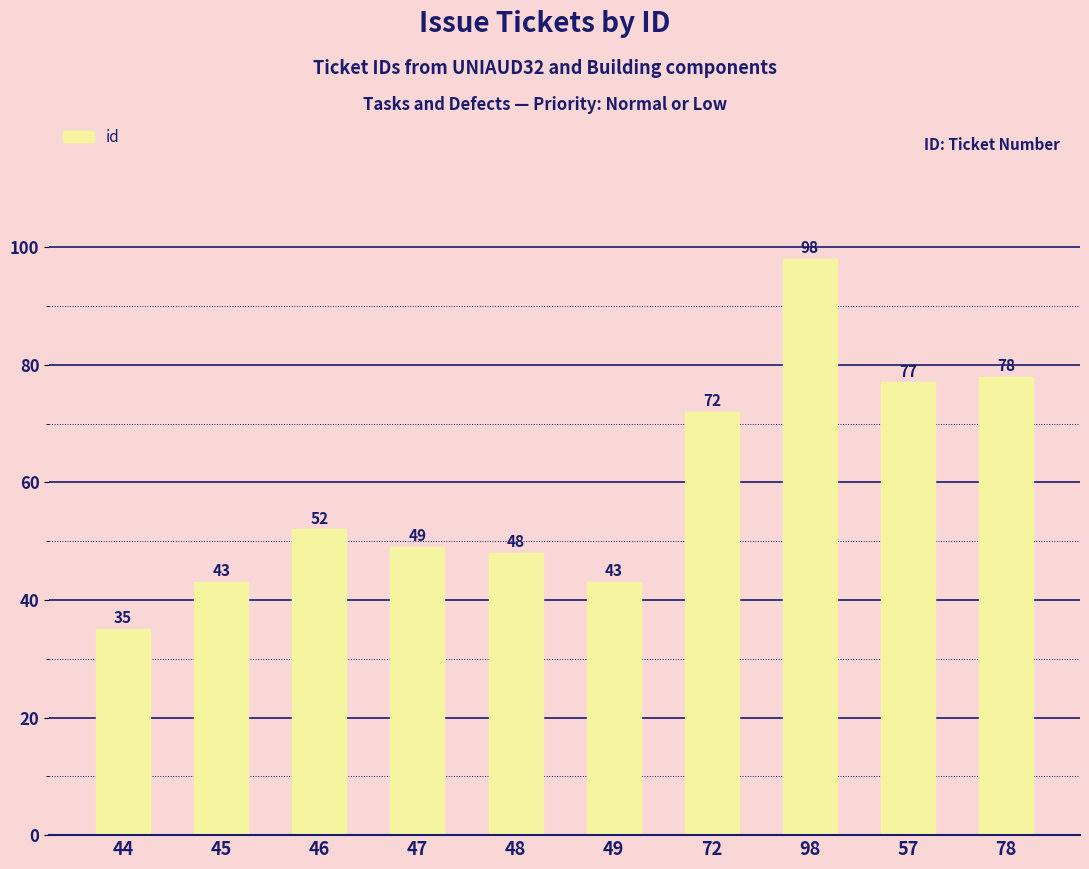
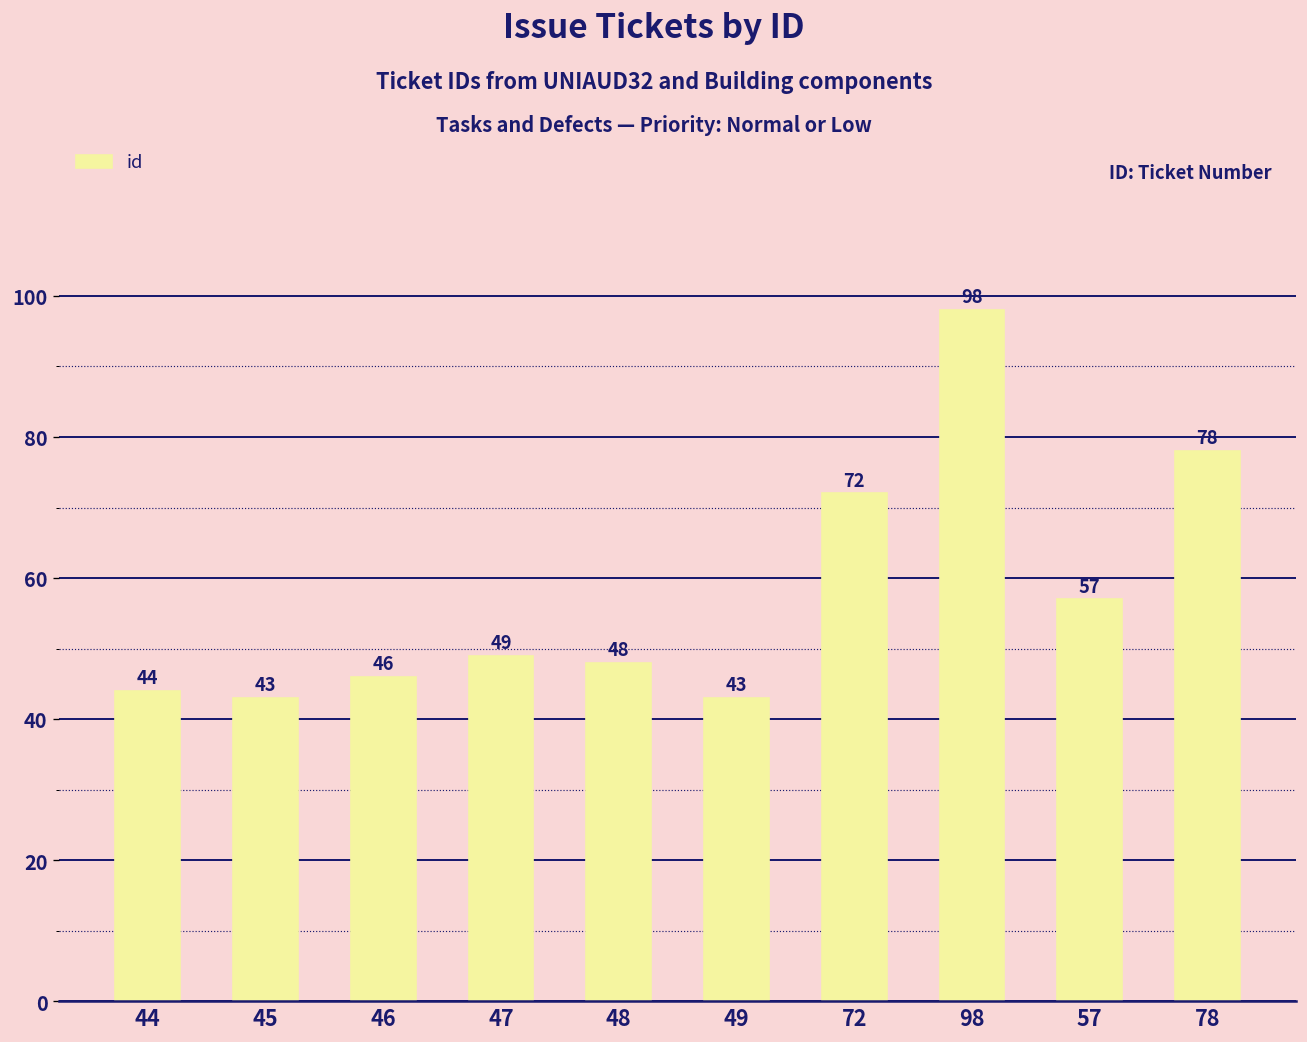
  {
-   "44": 35,
+   "44": 44,
    "45": 43,
-   "46": 52,
+   "46": 46,
    "47": 49,
    "48": 48,
    "49": 43,
    "72": 72,
    "98": 98,
-   "57": 77,
+   "57": 57,
    "78": 78
  }
